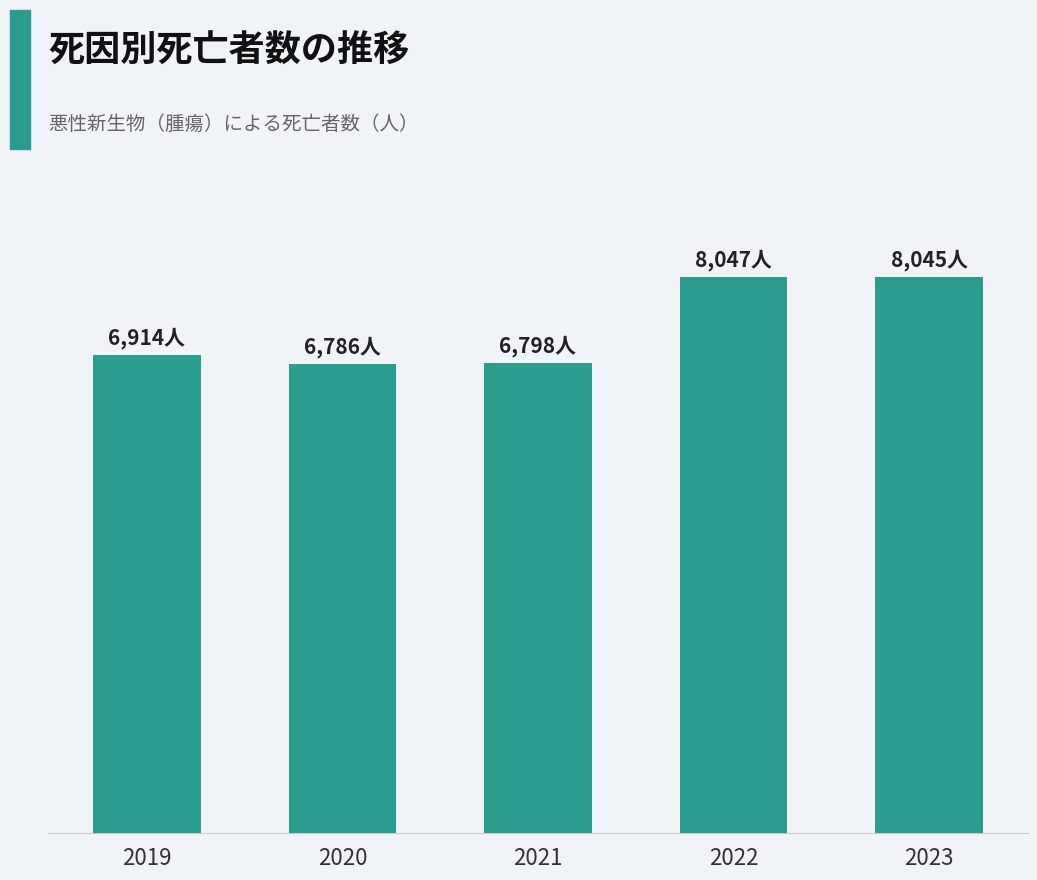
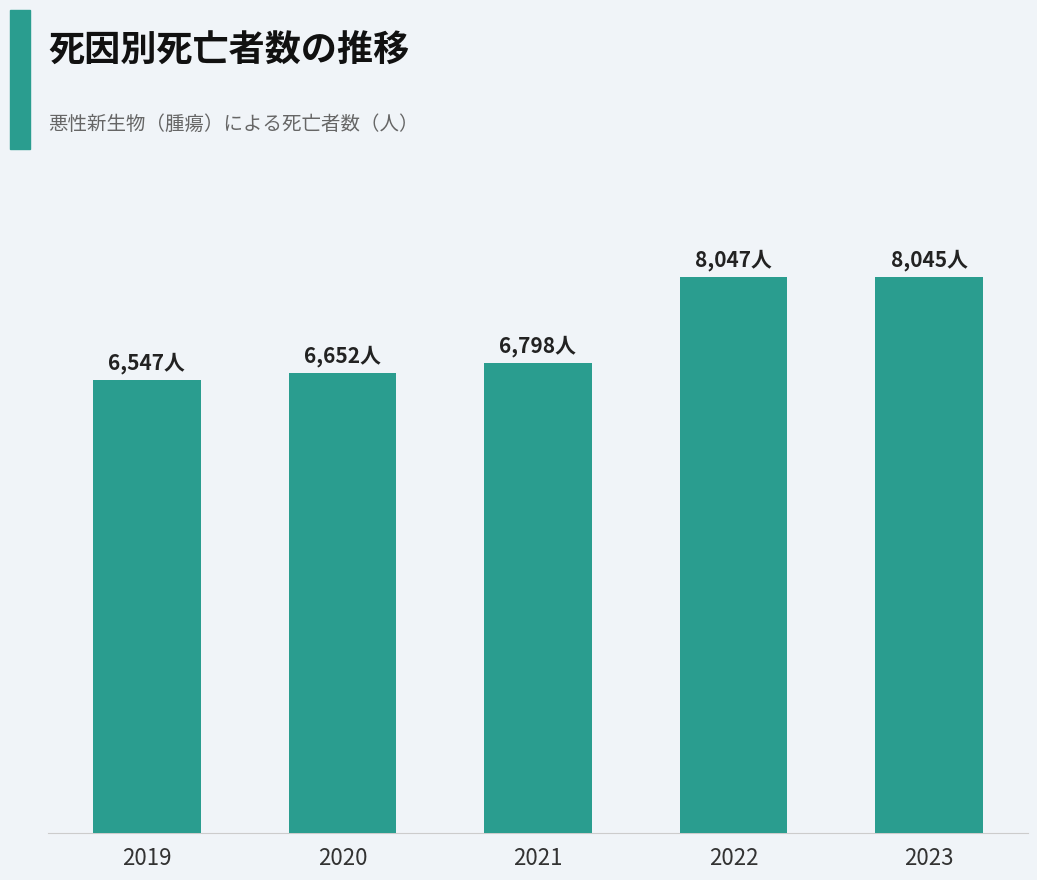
  {
-   "2019": "6,914人",
-   "2020": "6,786人",
+   "2019": "6,547人",
+   "2020": "6,652人",
    "2021": "6,798人",
    "2022": "8,047人",
    "2023": "8,045人"
  }
